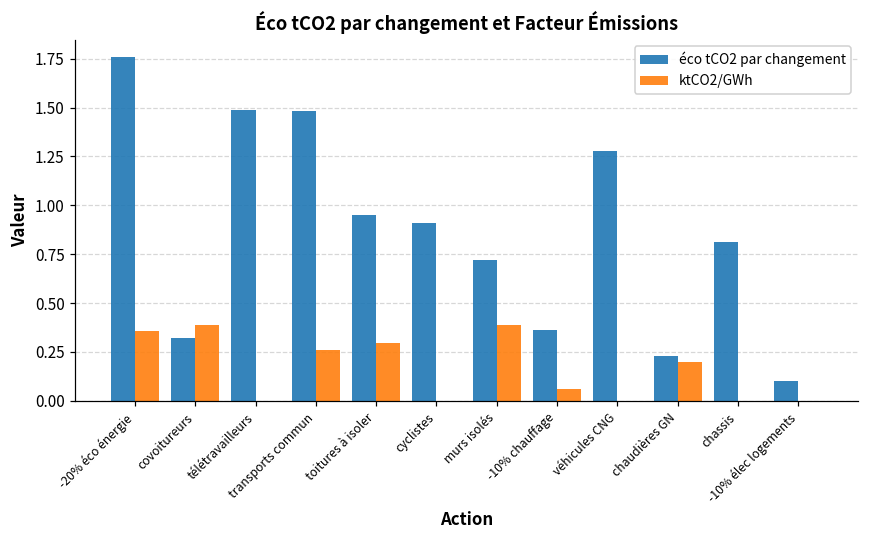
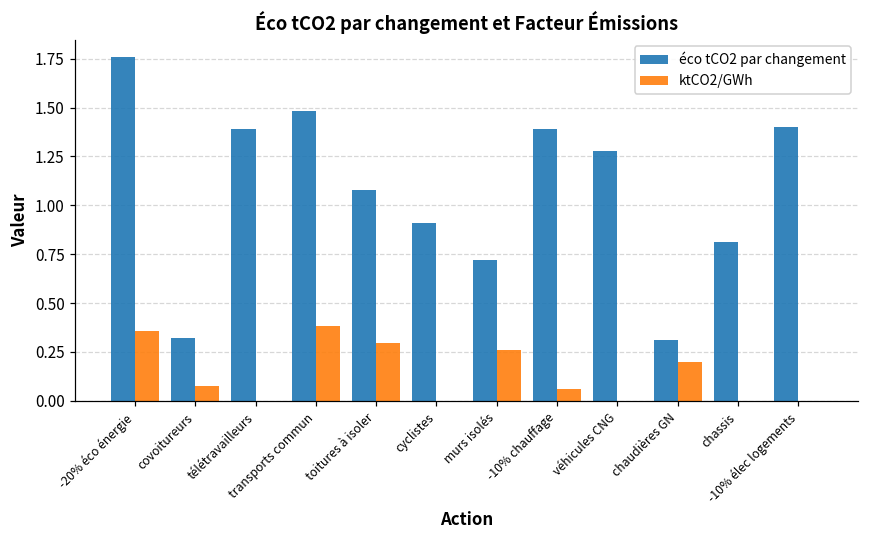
  {
    "éco tCO2 par changement": {
      "-20% éco énergie": 1.76,
      "covoitureurs": 0.32,
-     "télétravailleurs": 1.49,
+     "télétravailleurs": 1.39,
      "transports commun": 1.48,
-     "toitures à isoler": 0.95,
+     "toitures à isoler": 1.08,
      "cyclistes": 0.91,
      "murs isolés": 0.72,
-     "-10% chauffage": 0.36,
+     "-10% chauffage": 1.39,
      "véhicules CNG": 1.28,
-     "chaudières GN": 0.23,
+     "chaudières GN": 0.31,
      "chassis": 0.81,
-     "-10% élec logements": 0.1
+     "-10% élec logements": 1.4
    },
    "ktCO2/GWh": {
      "-20% éco énergie": 0.36,
-     "covoitureurs": 0.39,
+     "covoitureurs": 0.08,
      "télétravailleurs": 0.00,
-     "transports commun": 0.26,
+     "transports commun": 0.38,
      "toitures à isoler": 0.29,
      "cyclistes": 0.00,
-     "murs isolés": 0.39,
+     "murs isolés": 0.26,
      "-10% chauffage": 0.06,
      "véhicules CNG": 0.00,
      "chaudières GN": 0.20,
      "chassis": 0.00,
      "-10% élec logements": 0.00
    }
  }
